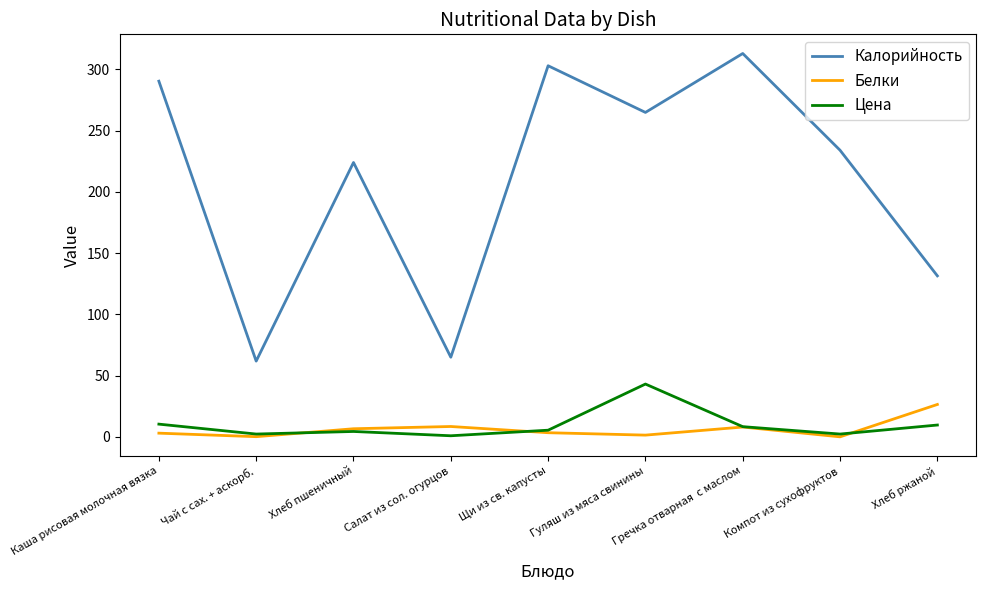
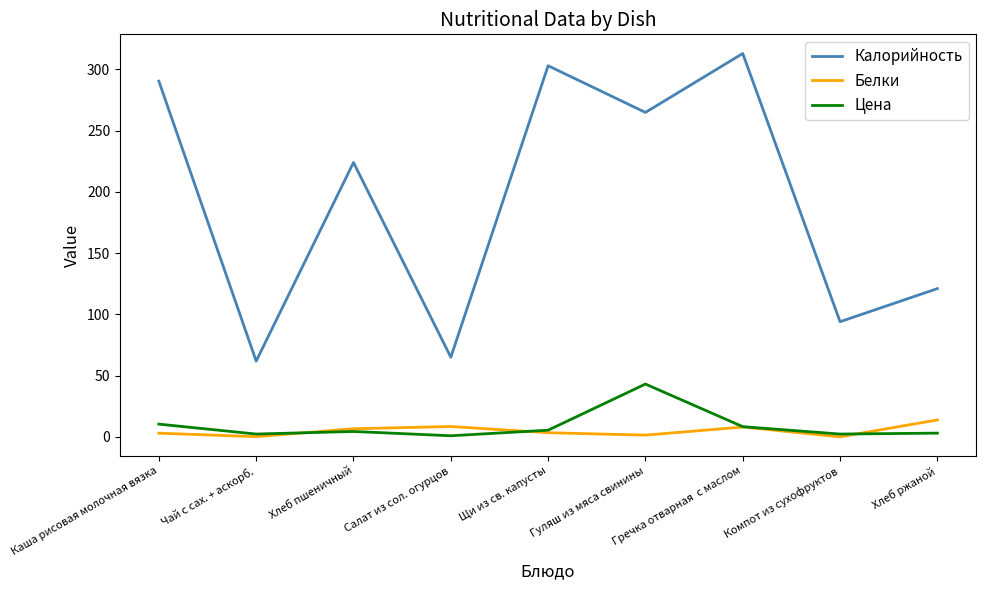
  {
    "Калорийность": {
      "Каша рисовая молочная вязка": 290,
      "Чай с сах. + аскорб.": 62,
      "Хлеб пшеничный": 224,
      "Салат из сол. огурцов": 65,
      "Щи из св. капусты": 303,
      "Гуляш из мяса свинины": 265,
      "Гречка отварная с маслом": 313,
-     "Компот из сухофруктов": 234,
-     "Хлеб ржаной": 131
+     "Компот из сухофруктов": 94,
+     "Хлеб ржаной": 121
    },
    "Белки": {
      "Каша рисовая молочная вязка": 3,
      "Чай с сах. + аскорб.": 0,
      "Хлеб пшеничный": 7,
      "Салат из сол. огурцов": 8,
      "Гуляш из мяса свинины": 1,
      "Компот из сухофруктов": 0,
-     "Хлеб ржаной": 26
+     "Хлеб ржаной": 14
    },
    "Цена": {
      "Каша рисовая молочная вязка": 10,
      "Чай с сах. + аскорб.": 2,
      "Хлеб пшеничный": 4,
      "Салат из сол. огурцов": 1,
      "Гуляш из мяса свинины": 43,
      "Компот из сухофруктов": 2,
-     "Хлеб ржаной": 10
+     "Хлеб ржаной": 3
    }
  }
